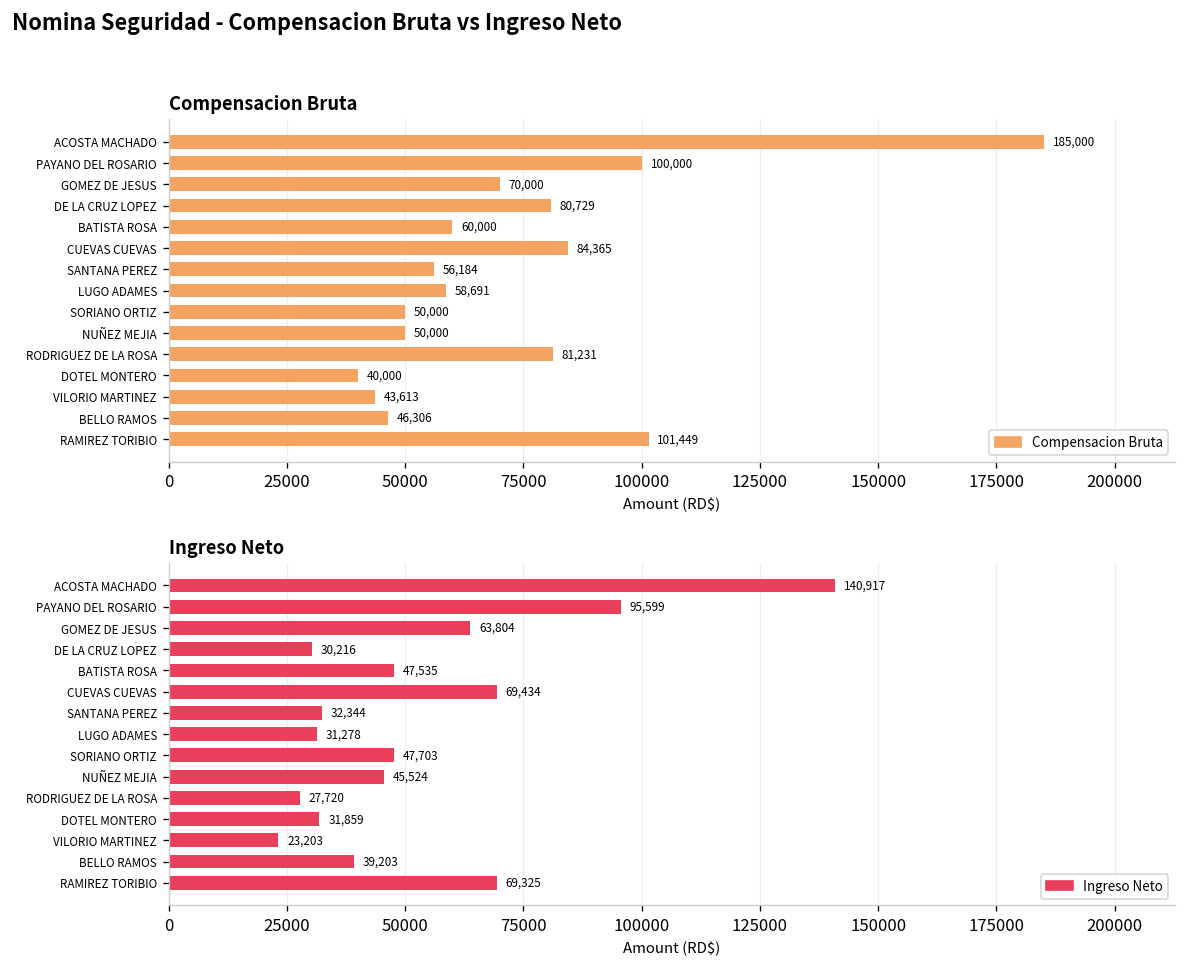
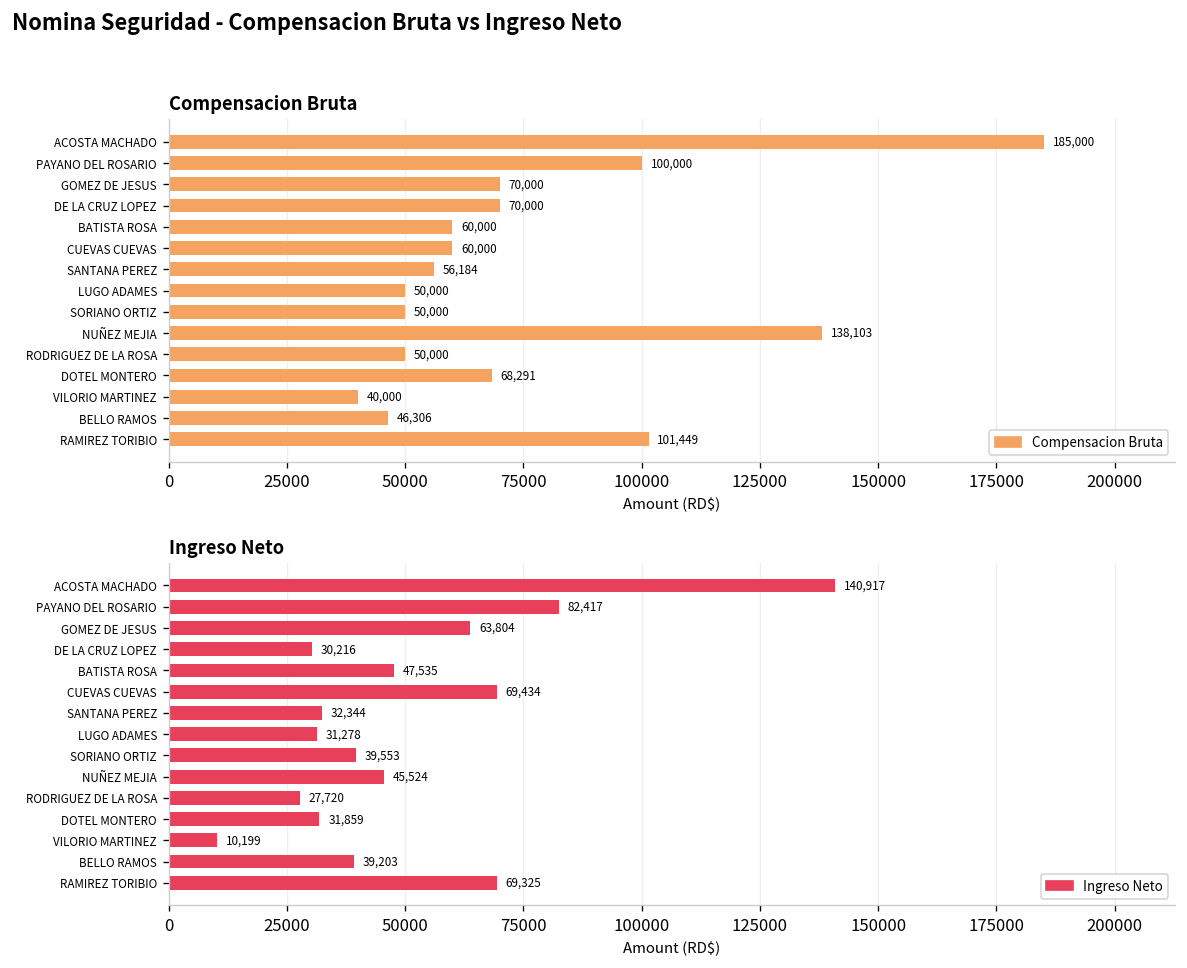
  {
    "Compensacion Bruta": {
      "ACOSTA MACHADO": "185,000",
      "PAYANO DEL ROSARIO": "100,000",
      "GOMEZ DE JESUS": "70,000",
-     "DE LA CRUZ LOPEZ": "80,729",
+     "DE LA CRUZ LOPEZ": "70,000",
      "BATISTA ROSA": "60,000",
-     "CUEVAS CUEVAS": "84,365",
+     "CUEVAS CUEVAS": "60,000",
      "SANTANA PEREZ": "56,184",
-     "LUGO ADAMES": "58,691",
+     "LUGO ADAMES": "50,000",
      "SORIANO ORTIZ": "50,000",
-     "NUÑEZ MEJIA": "50,000",
-     "RODRIGUEZ DE LA ROSA": "81,231",
-     "DOTEL MONTERO": "40,000",
-     "VILORIO MARTINEZ": "43,613",
+     "NUÑEZ MEJIA": "138,103",
+     "RODRIGUEZ DE LA ROSA": "50,000",
+     "DOTEL MONTERO": "68,291",
+     "VILORIO MARTINEZ": "40,000",
      "BELLO RAMOS": "46,306",
      "RAMIREZ TORIBIO": "101,449"
    },
    "Ingreso Neto": {
      "ACOSTA MACHADO": "140,917",
-     "PAYANO DEL ROSARIO": "95,599",
+     "PAYANO DEL ROSARIO": "82,417",
      "GOMEZ DE JESUS": "63,804",
      "DE LA CRUZ LOPEZ": "30,216",
      "BATISTA ROSA": "47,535",
      "CUEVAS CUEVAS": "69,434",
      "SANTANA PEREZ": "32,344",
      "LUGO ADAMES": "31,278",
-     "SORIANO ORTIZ": "47,703",
+     "SORIANO ORTIZ": "39,553",
      "NUÑEZ MEJIA": "45,524",
      "RODRIGUEZ DE LA ROSA": "27,720",
      "DOTEL MONTERO": "31,859",
-     "VILORIO MARTINEZ": "23,203",
+     "VILORIO MARTINEZ": "10,199",
      "BELLO RAMOS": "39,203",
      "RAMIREZ TORIBIO": "69,325"
    }
  }
